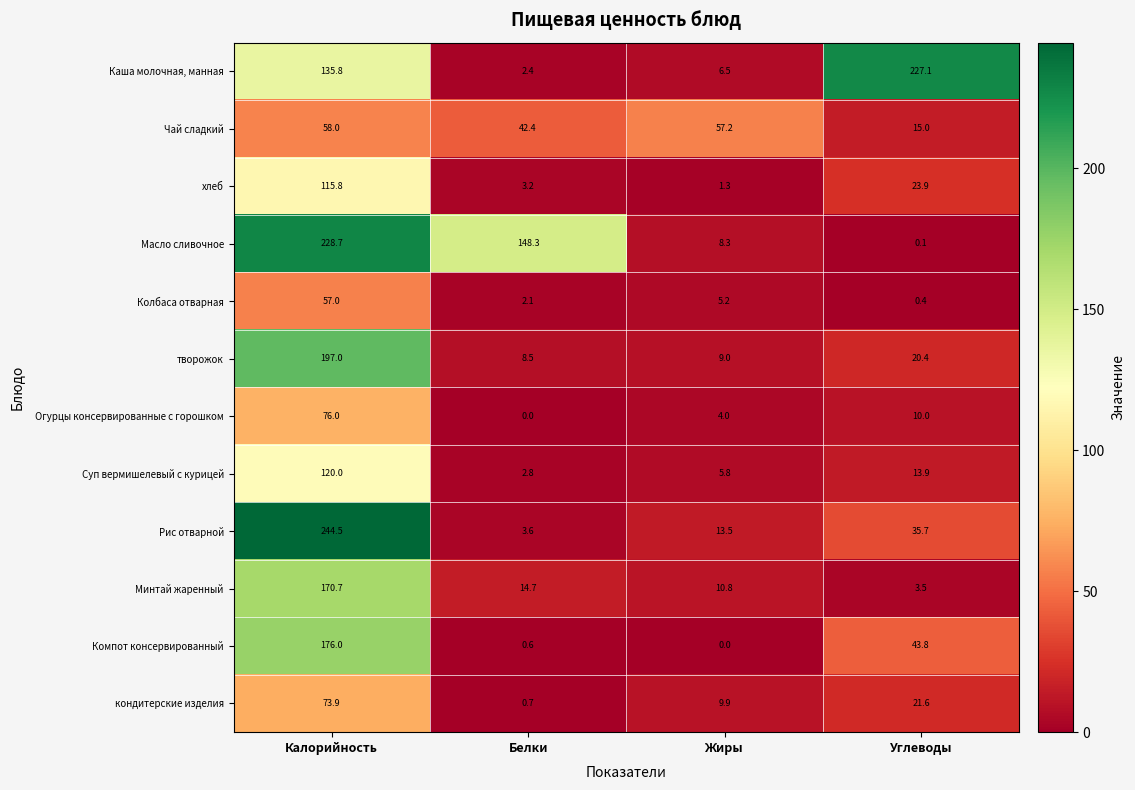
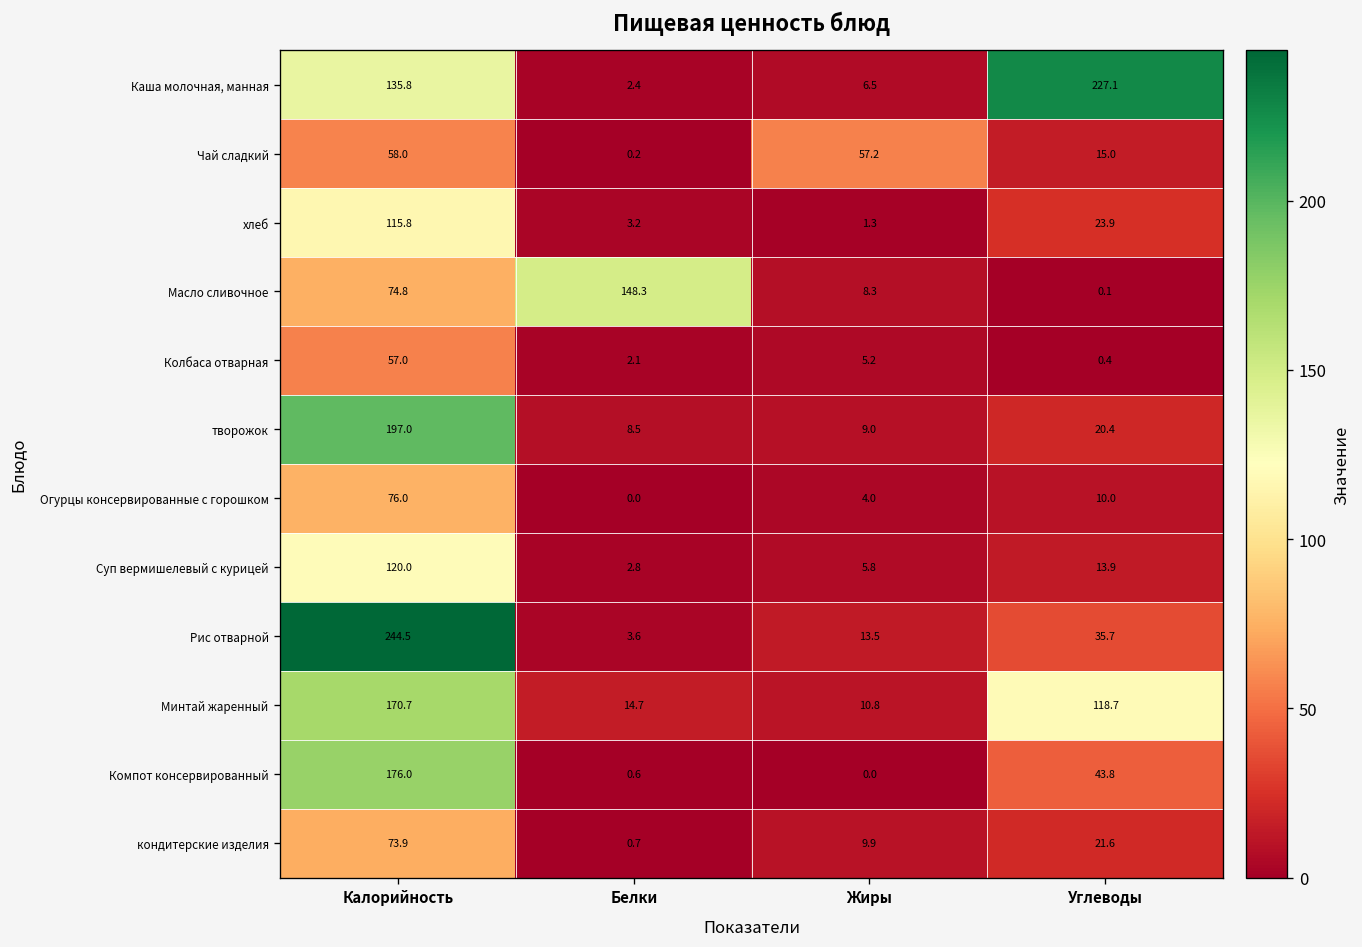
  {
    "Каша молочная, манная": {
      "Калорийность": 135.8,
      "Белки": 2.4,
      "Жиры": 6.5,
      "Углеводы": 227.1
    },
    "Чай сладкий": {
      "Калорийность": 58.0,
-     "Белки": 42.4,
+     "Белки": 0.2,
      "Жиры": 57.2,
      "Углеводы": 15.0
    },
    "хлеб": {
      "Калорийность": 115.8,
      "Белки": 3.2,
      "Жиры": 1.3,
      "Углеводы": 23.9
    },
    "Масло сливочное": {
-     "Калорийность": 228.7,
+     "Калорийность": 74.8,
      "Белки": 148.3,
      "Жиры": 8.3,
      "Углеводы": 0.1
    },
    "Колбаса отварная": {
      "Калорийность": 57.0,
      "Белки": 2.1,
      "Жиры": 5.2,
      "Углеводы": 0.4
    },
    "творожок": {
      "Калорийность": 197.0,
      "Белки": 8.5,
      "Жиры": 9.0,
      "Углеводы": 20.4
    },
    "Огурцы консервированные с горошком": {
      "Калорийность": 76.0,
      "Белки": 0.0,
      "Жиры": 4.0,
      "Углеводы": 10.0
    },
    "Суп вермишелевый с курицей": {
      "Калорийность": 120.0,
      "Белки": 2.8,
      "Жиры": 5.8,
      "Углеводы": 13.9
    },
    "Рис отварной": {
      "Калорийность": 244.5,
      "Белки": 3.6,
      "Жиры": 13.5,
      "Углеводы": 35.7
    },
    "Минтай жаренный": {
      "Калорийность": 170.7,
      "Белки": 14.7,
      "Жиры": 10.8,
-     "Углеводы": 3.5
+     "Углеводы": 118.7
    },
    "Компот консервированный": {
      "Калорийность": 176.0,
      "Белки": 0.6,
      "Жиры": 0.0,
      "Углеводы": 43.8
    },
    "кондитерские изделия": {
      "Калорийность": 73.9,
      "Белки": 0.7,
      "Жиры": 9.9,
      "Углеводы": 21.6
    }
  }
